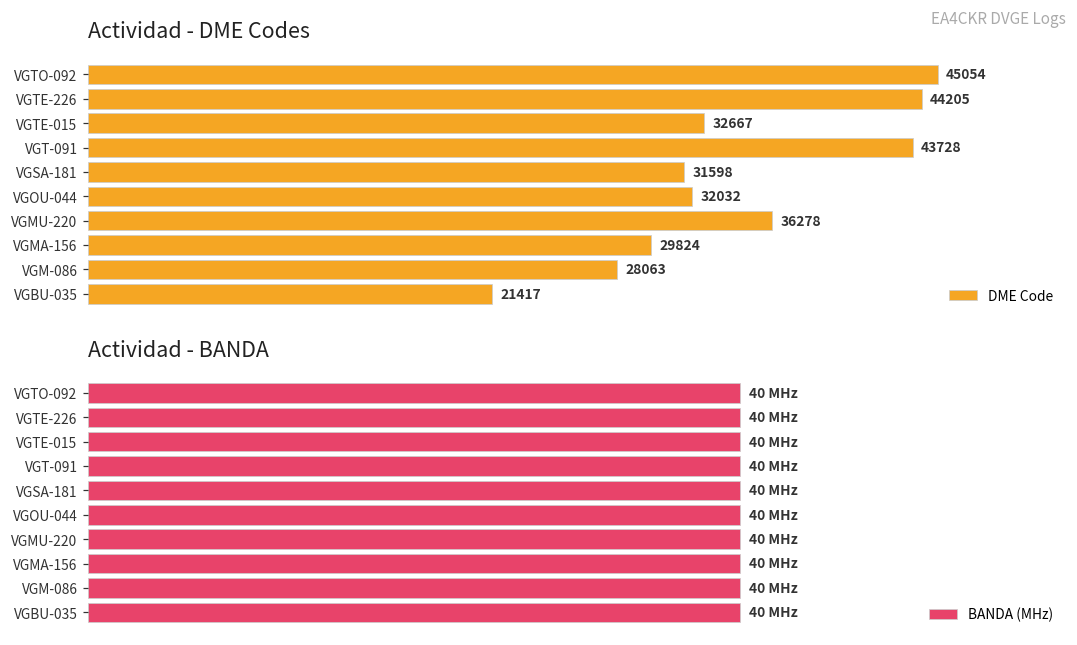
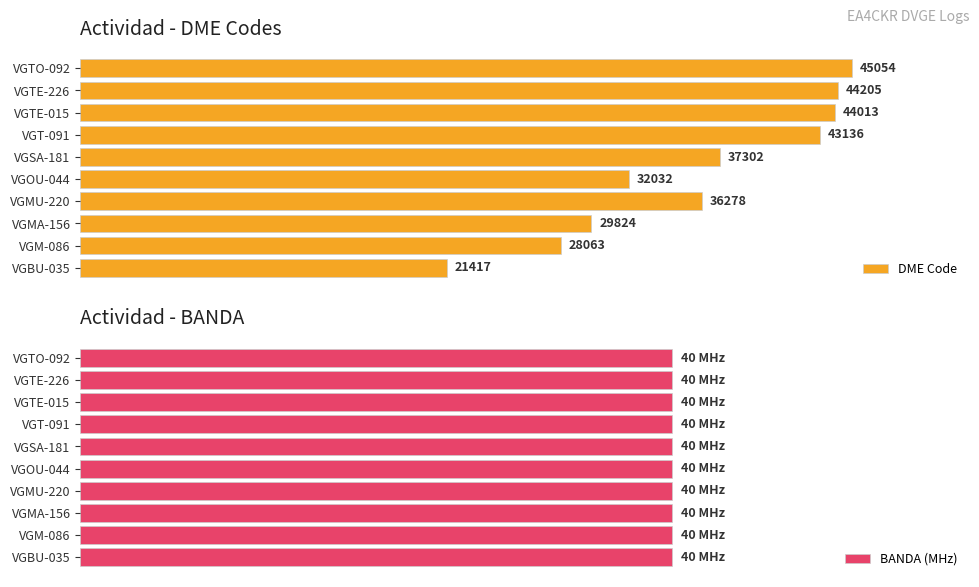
  {
    "Actividad - DME Codes": {
      "VGTO-092": 45054,
      "VGTE-226": 44205,
-     "VGTE-015": 32667,
-     "VGT-091": 43728,
-     "VGSA-181": 31598,
+     "VGTE-015": 44013,
+     "VGT-091": 43136,
+     "VGSA-181": 37302,
      "VGOU-044": 32032,
      "VGMU-220": 36278,
      "VGMA-156": 29824,
      "VGM-086": 28063,
      "VGBU-035": 21417
    },
    "Actividad - BANDA": {
      "VGTO-092": 40,
      "VGTE-226": 40,
      "VGTE-015": 40,
      "VGT-091": 40,
      "VGSA-181": 40,
      "VGOU-044": 40,
      "VGMU-220": 40,
      "VGMA-156": 40,
      "VGM-086": 40,
      "VGBU-035": 40
    }
  }
